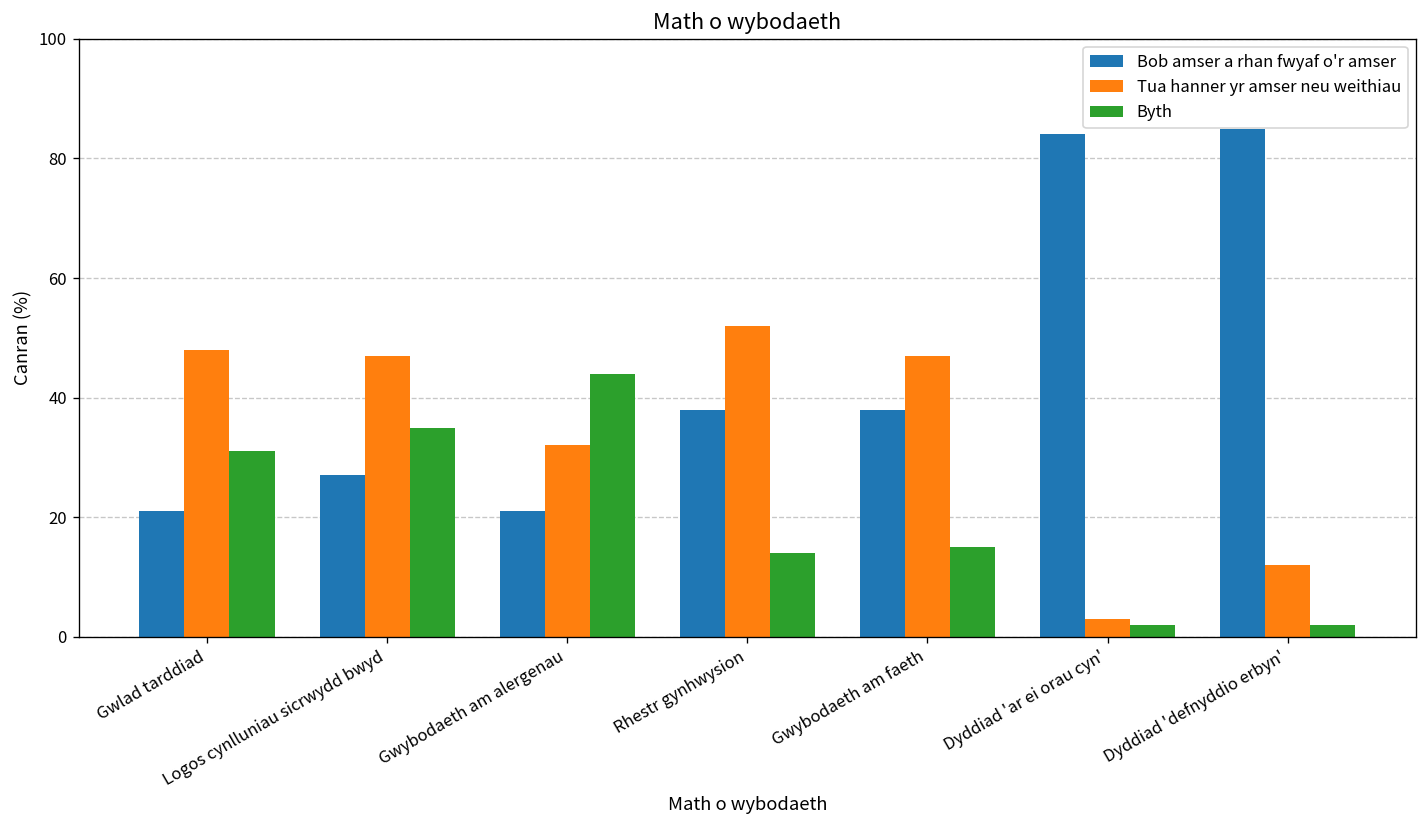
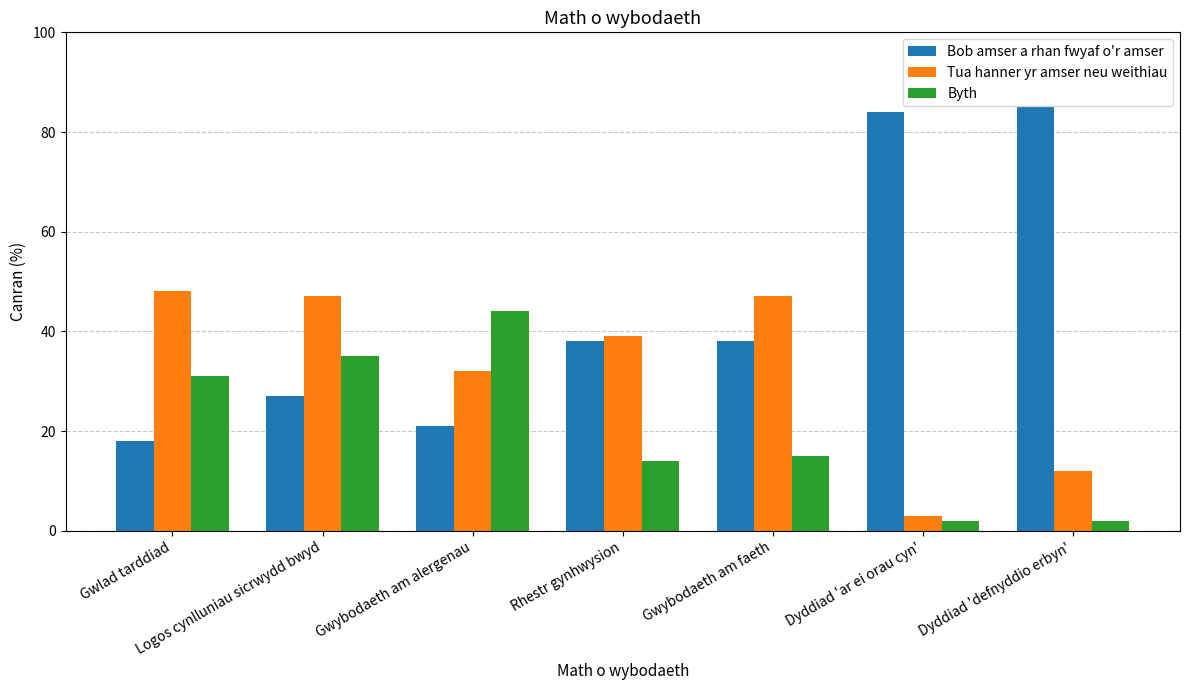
  {
    "Bob amser a rhan fwyaf o'r amser": {
-     "Gwlad tarddiad": 21,
+     "Gwlad tarddiad": 18,
      "Logos cynlluniau sicrwydd bwyd": 27,
      "Gwybodaeth am alergenau": 21,
      "Rhestr gynhwysion": 38,
      "Gwybodaeth am faeth": 38,
      "Dyddiad 'ar ei orau cyn'": 84,
      "Dyddiad 'defnyddio erbyn'": 85
    },
    "Tua hanner yr amser neu weithiau": {
      "Gwlad tarddiad": 48,
      "Logos cynlluniau sicrwydd bwyd": 47,
      "Gwybodaeth am alergenau": 32,
-     "Rhestr gynhwysion": 52,
+     "Rhestr gynhwysion": 39,
      "Gwybodaeth am faeth": 47,
      "Dyddiad 'ar ei orau cyn'": 3,
      "Dyddiad 'defnyddio erbyn'": 12
    },
    "Byth": {
      "Gwlad tarddiad": 31,
      "Logos cynlluniau sicrwydd bwyd": 35,
      "Gwybodaeth am alergenau": 44,
      "Rhestr gynhwysion": 14,
      "Gwybodaeth am faeth": 15,
      "Dyddiad 'ar ei orau cyn'": 2,
      "Dyddiad 'defnyddio erbyn'": 2
    }
  }
